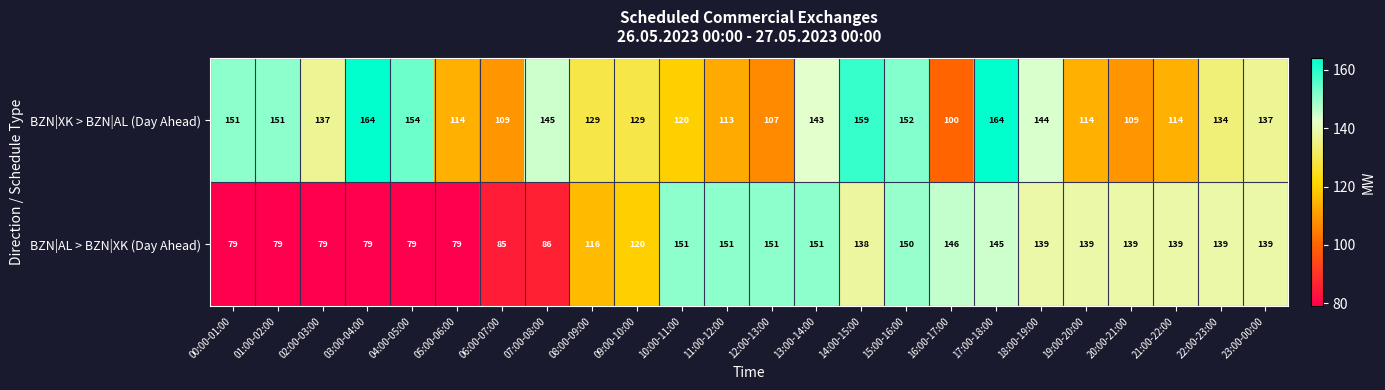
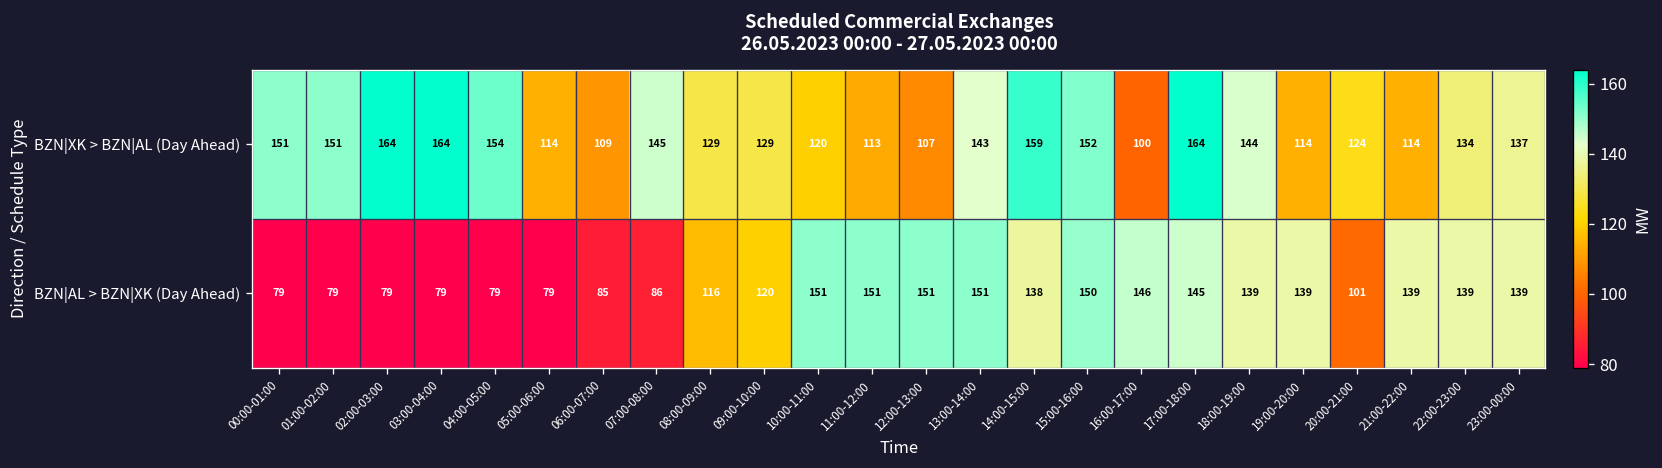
  {
    "BZN|XK > BZN|AL (Day Ahead)": {
      "00:00-01:00": 151,
      "01:00-02:00": 151,
-     "02:00-03:00": 137,
+     "02:00-03:00": 164,
      "03:00-04:00": 164,
      "04:00-05:00": 154,
      "05:00-06:00": 114,
      "06:00-07:00": 109,
      "07:00-08:00": 145,
      "08:00-09:00": 129,
      "09:00-10:00": 129,
      "10:00-11:00": 120,
      "11:00-12:00": 113,
      "12:00-13:00": 107,
      "13:00-14:00": 143,
      "14:00-15:00": 159,
      "15:00-16:00": 152,
      "16:00-17:00": 100,
      "17:00-18:00": 164,
      "18:00-19:00": 144,
      "19:00-20:00": 114,
-     "20:00-21:00": 109,
+     "20:00-21:00": 124,
      "21:00-22:00": 114,
      "22:00-23:00": 134,
      "23:00-00:00": 137
    },
    "BZN|AL > BZN|XK (Day Ahead)": {
      "00:00-01:00": 79,
      "01:00-02:00": 79,
      "02:00-03:00": 79,
      "03:00-04:00": 79,
      "04:00-05:00": 79,
      "05:00-06:00": 79,
      "06:00-07:00": 85,
      "07:00-08:00": 86,
      "08:00-09:00": 116,
      "09:00-10:00": 120,
      "10:00-11:00": 151,
      "11:00-12:00": 151,
      "12:00-13:00": 151,
      "13:00-14:00": 151,
      "14:00-15:00": 138,
      "15:00-16:00": 150,
      "16:00-17:00": 146,
      "17:00-18:00": 145,
      "18:00-19:00": 139,
      "19:00-20:00": 139,
-     "20:00-21:00": 139,
+     "20:00-21:00": 101,
      "21:00-22:00": 139,
      "22:00-23:00": 139,
      "23:00-00:00": 139
    }
  }
